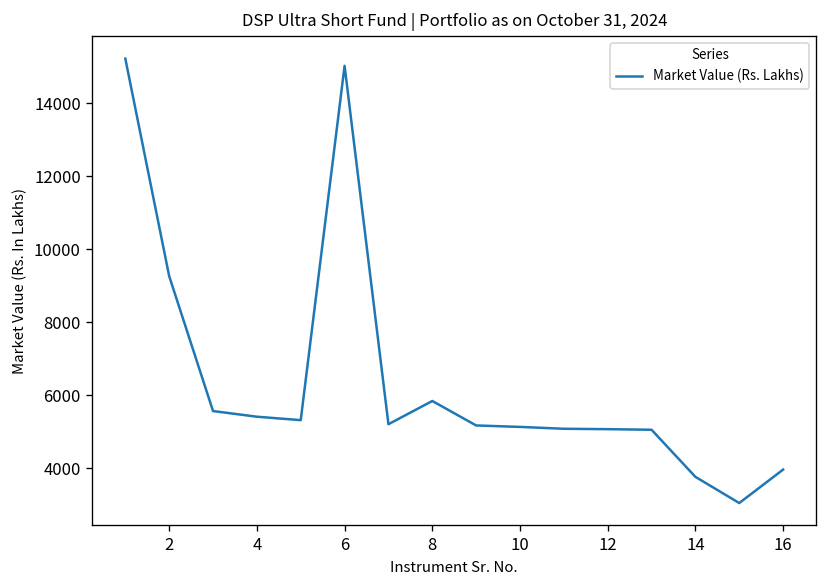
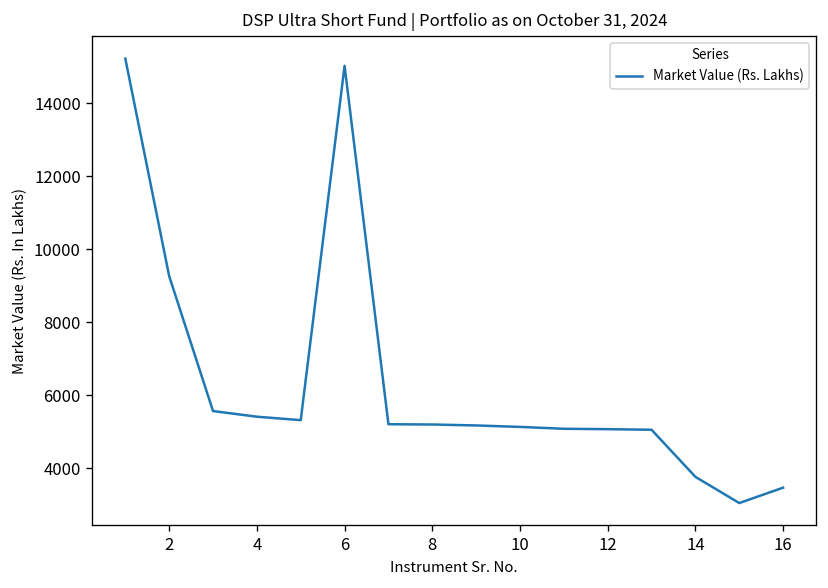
  {
    "2": 9300,
    "4": 5400,
    "6": 15000,
-   "8": 5800,
+   "8": 5200,
    "10": 5100,
    "12": 5100,
    "14": 3800,
-   "16": 4000
+   "16": 3500
  }
